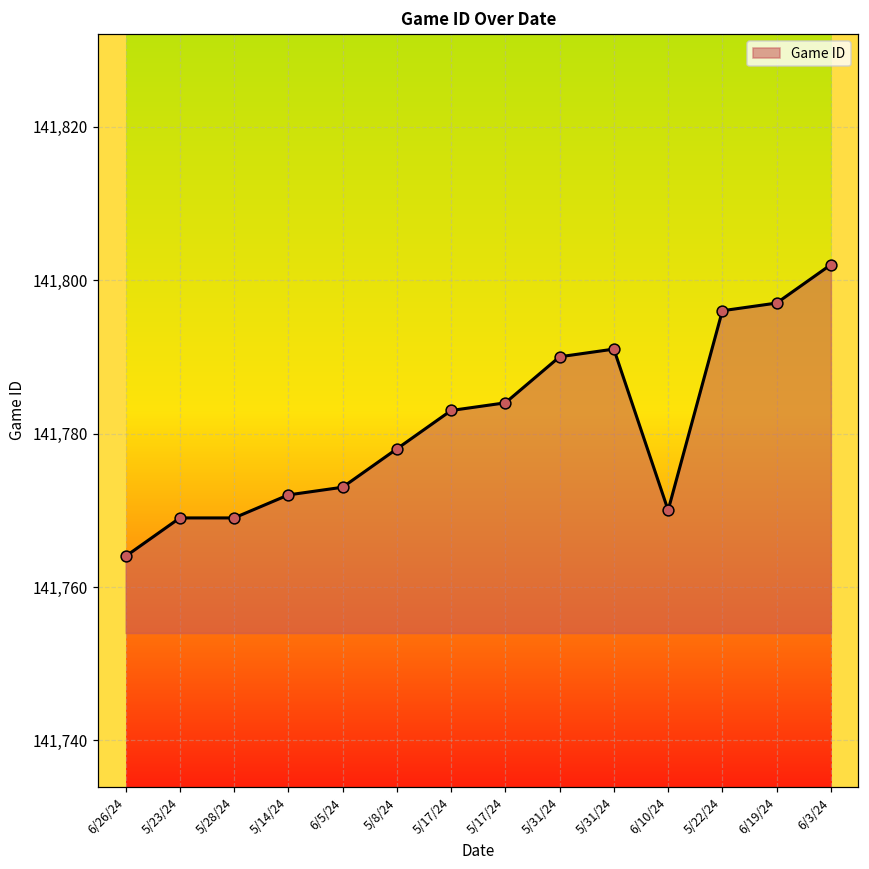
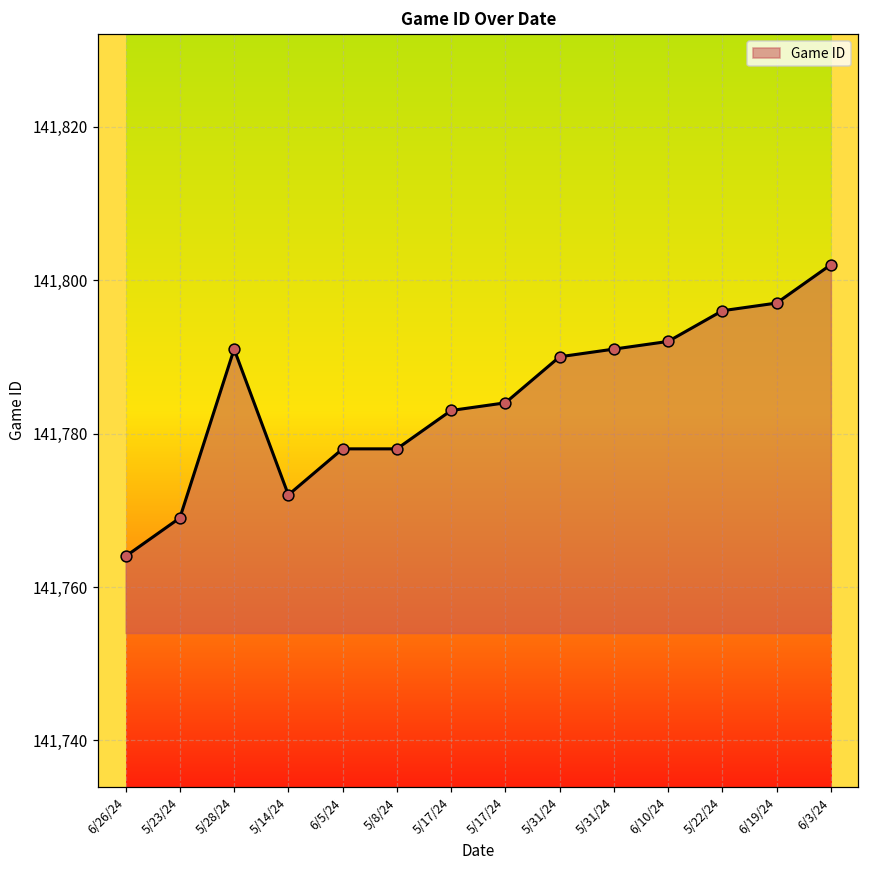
  {
    "6/26/24": "141,764",
    "5/23/24": "141,769",
-   "5/28/24": "141,769",
+   "5/28/24": "141,791",
    "5/14/24": "141,772",
-   "6/5/24": "141,773",
+   "6/5/24": "141,778",
    "5/8/24": "141,778",
-   "6/10/24": "141,770",
+   "6/10/24": "141,792",
    "5/22/24": "141,796",
    "6/19/24": "141,797",
    "6/3/24": "141,802"
  }
